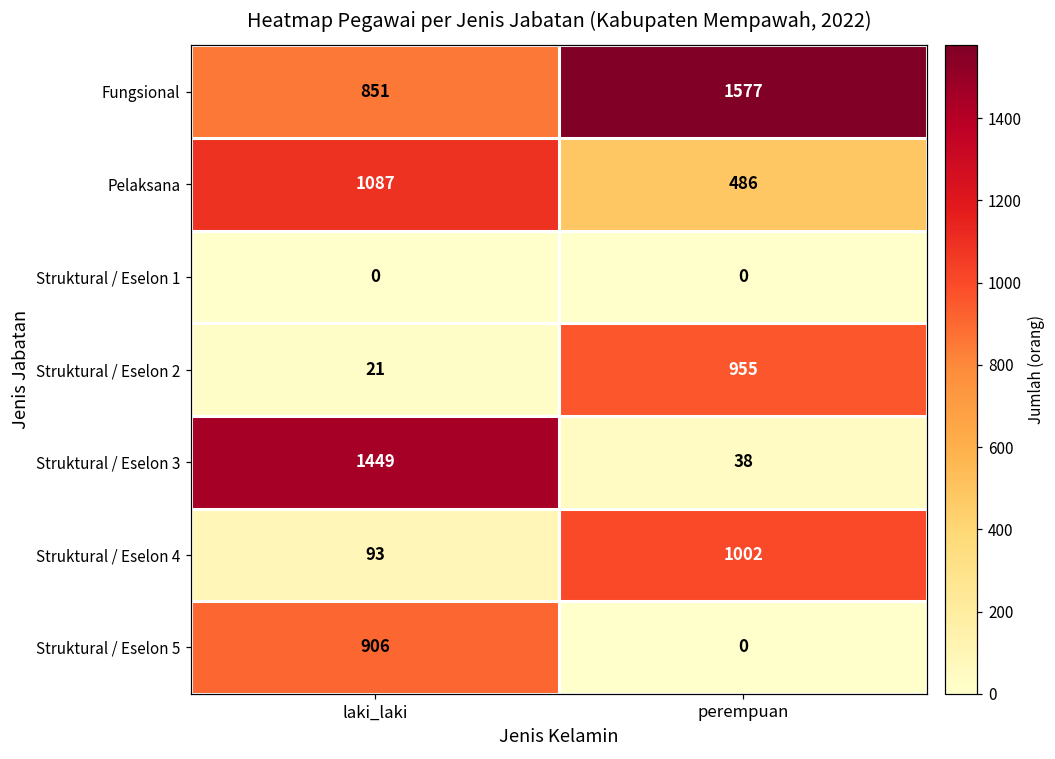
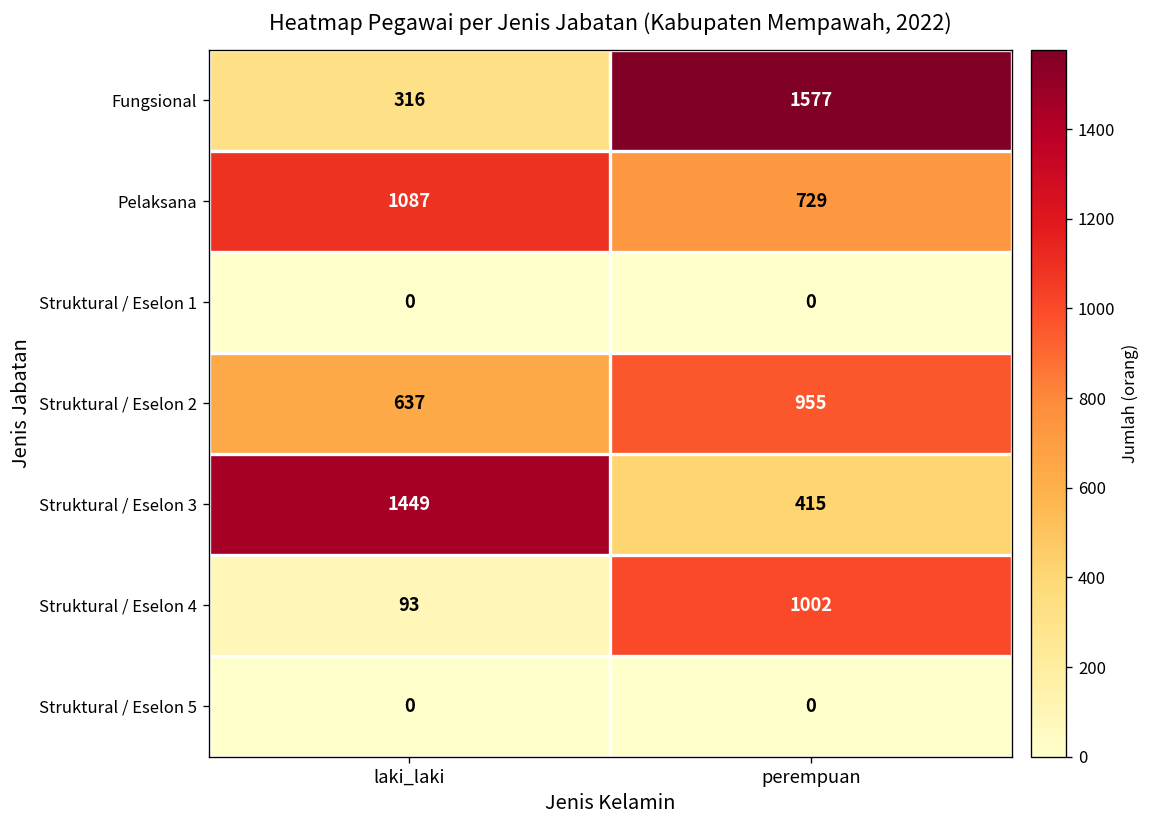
  {
    "Fungsional": {
-     "laki_laki": 851,
+     "laki_laki": 316,
      "perempuan": 1577
    },
    "Pelaksana": {
      "laki_laki": 1087,
-     "perempuan": 486
+     "perempuan": 729
    },
    "Struktural / Eselon 1": {
      "laki_laki": 0,
      "perempuan": 0
    },
    "Struktural / Eselon 2": {
-     "laki_laki": 21,
+     "laki_laki": 637,
      "perempuan": 955
    },
    "Struktural / Eselon 3": {
      "laki_laki": 1449,
-     "perempuan": 38
+     "perempuan": 415
    },
    "Struktural / Eselon 4": {
      "laki_laki": 93,
      "perempuan": 1002
    },
    "Struktural / Eselon 5": {
-     "laki_laki": 906,
+     "laki_laki": 0,
      "perempuan": 0
    }
  }
